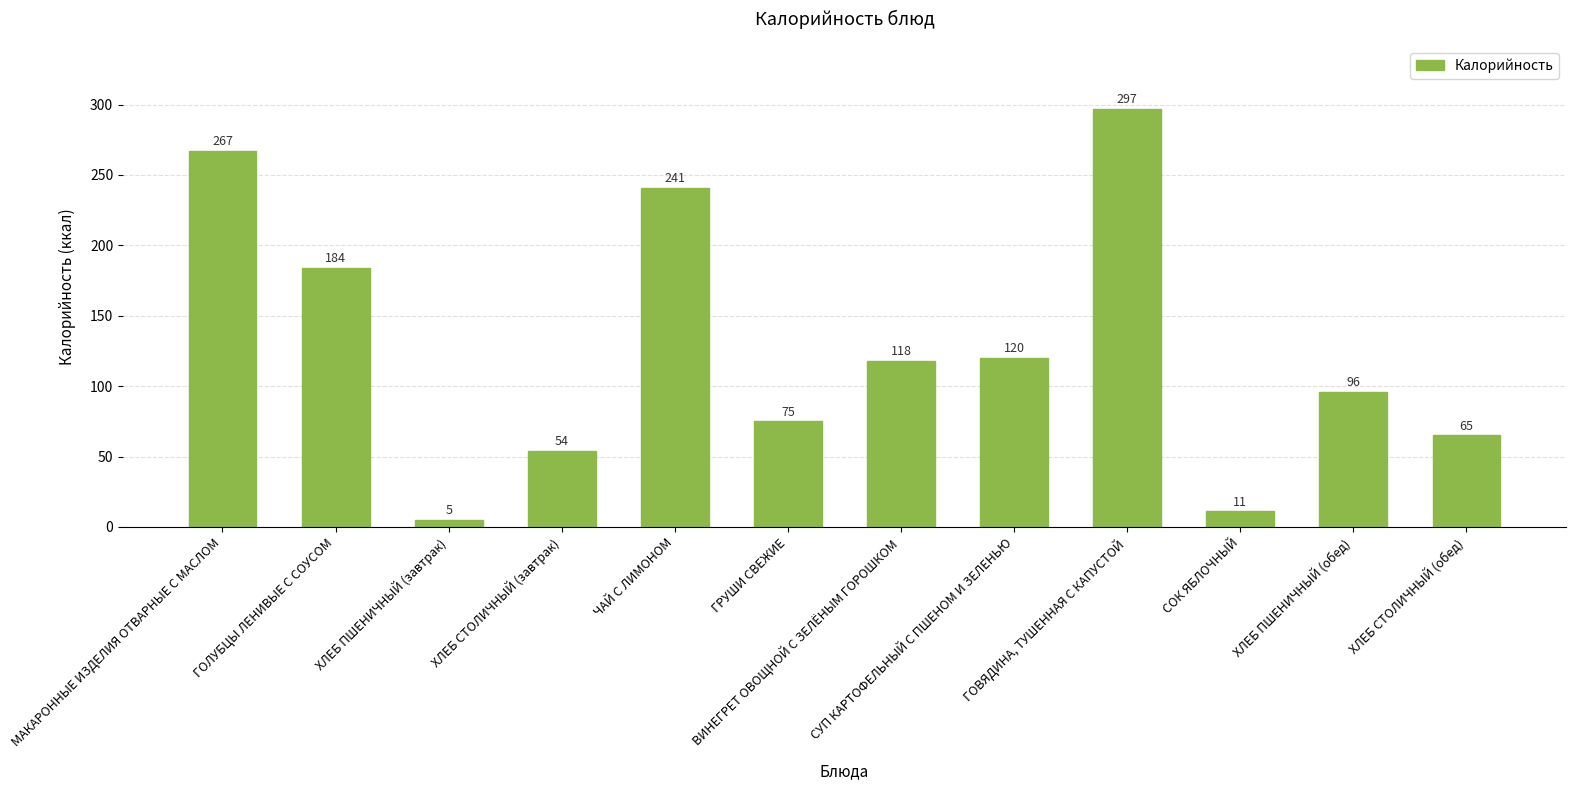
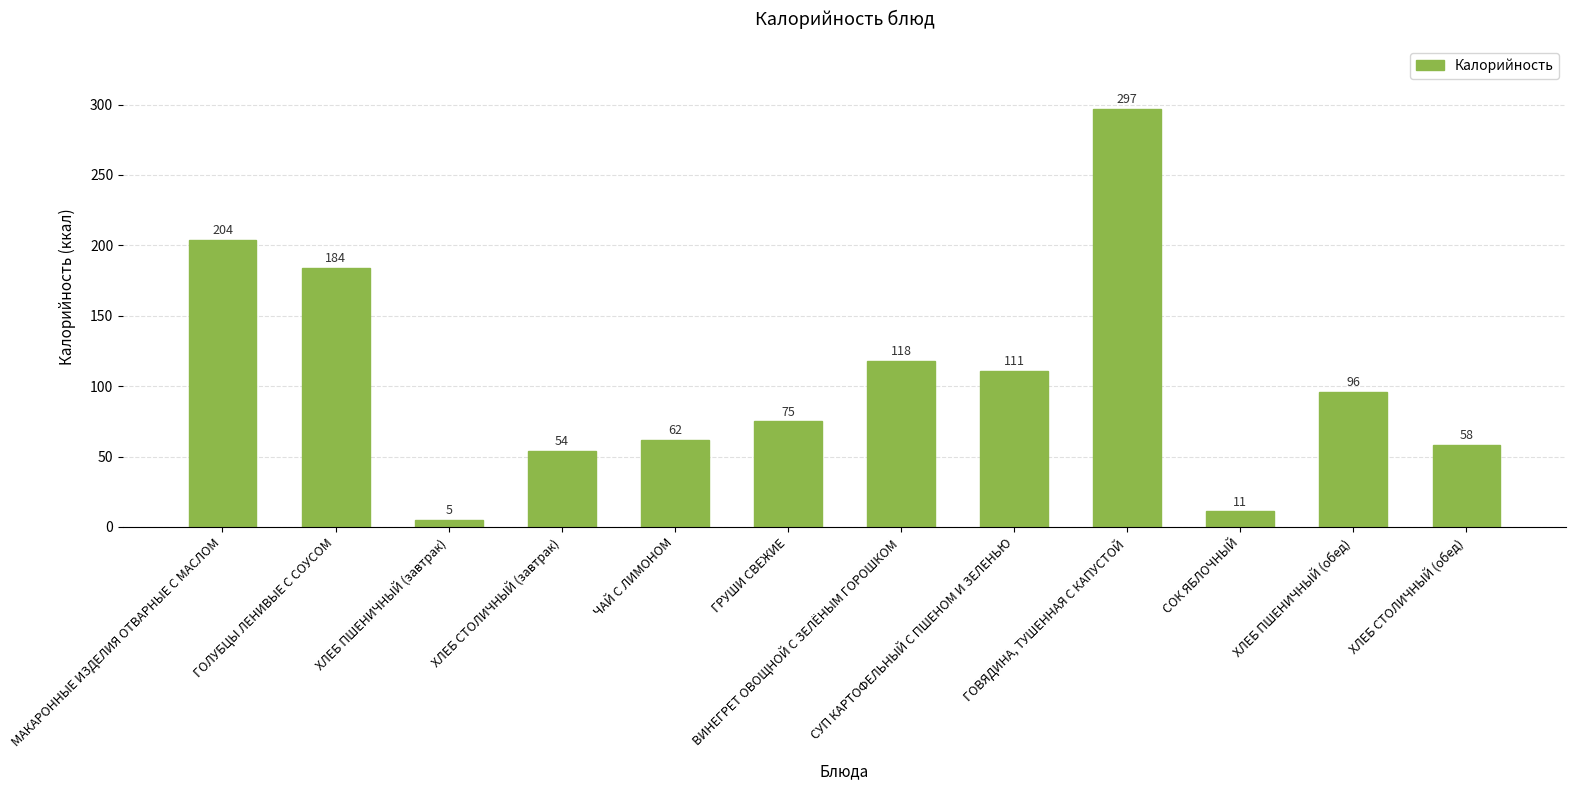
  {
-   "МАКАРОННЫЕ ИЗДЕЛИЯ ОТВАРНЫЕ С МАСЛОМ": 267,
+   "МАКАРОННЫЕ ИЗДЕЛИЯ ОТВАРНЫЕ С МАСЛОМ": 204,
    "ГОЛУБЦЫ ЛЕНИВЫЕ С СОУСОМ": 184,
    "ХЛЕБ ПШЕНИЧНЫЙ (завтрак)": 5,
    "ХЛЕБ СТОЛИЧНЫЙ (завтрак)": 54,
-   "ЧАЙ С ЛИМОНОМ": 241,
+   "ЧАЙ С ЛИМОНОМ": 62,
    "ГРУШИ СВЕЖИЕ": 75,
    "ВИНЕГРЕТ ОВОЩНОЙ С ЗЕЛЁНЫМ ГОРОШКОМ": 118,
-   "СУП КАРТОФЕЛЬНЫЙ С ПШЕНОМ И ЗЕЛЕНЬЮ": 120,
+   "СУП КАРТОФЕЛЬНЫЙ С ПШЕНОМ И ЗЕЛЕНЬЮ": 111,
    "ГОВЯДИНА, ТУШЕННАЯ С КАПУСТОЙ": 297,
    "СОК ЯБЛОЧНЫЙ": 11,
    "ХЛЕБ ПШЕНИЧНЫЙ (обед)": 96,
-   "ХЛЕБ СТОЛИЧНЫЙ (обед)": 65
+   "ХЛЕБ СТОЛИЧНЫЙ (обед)": 58
  }
